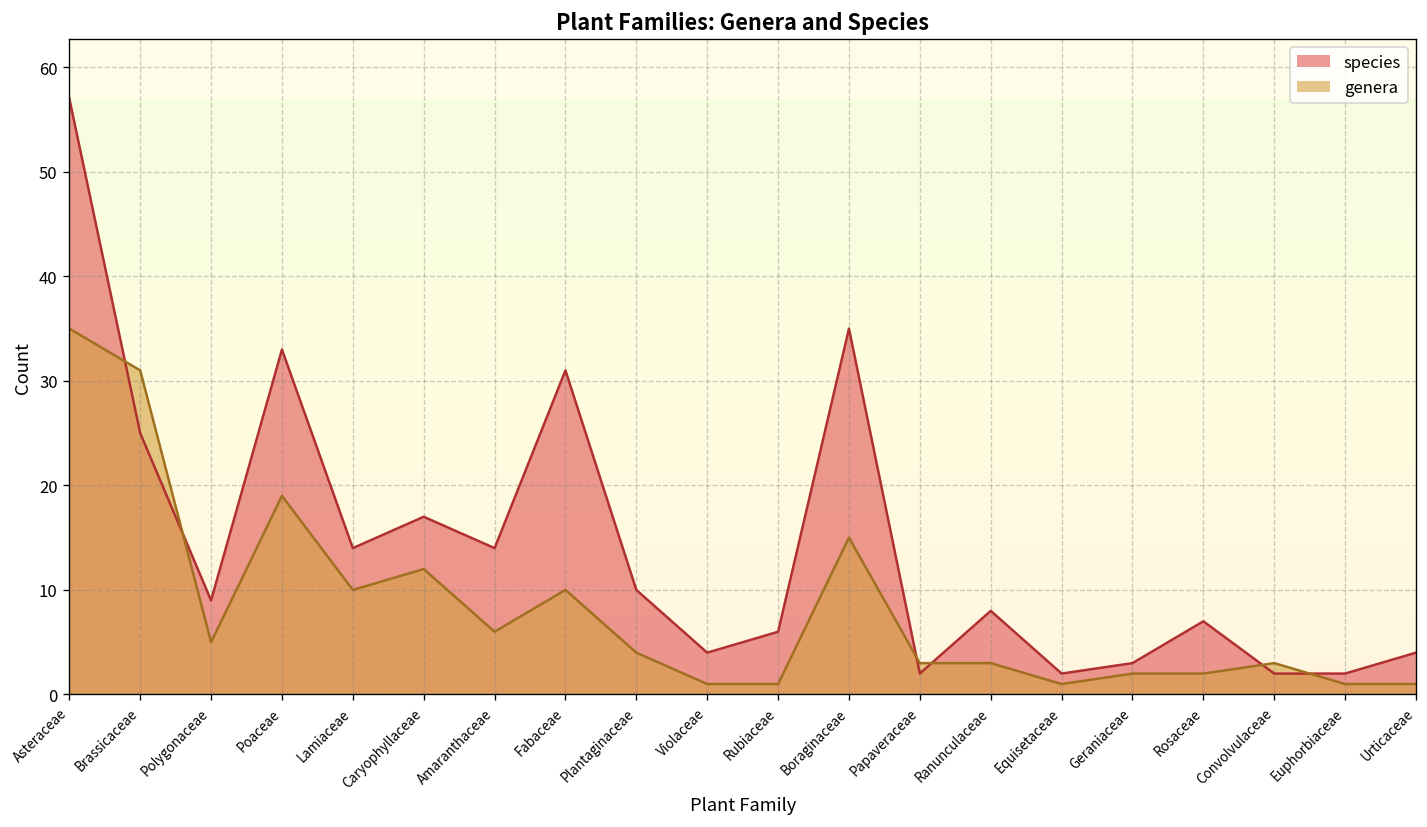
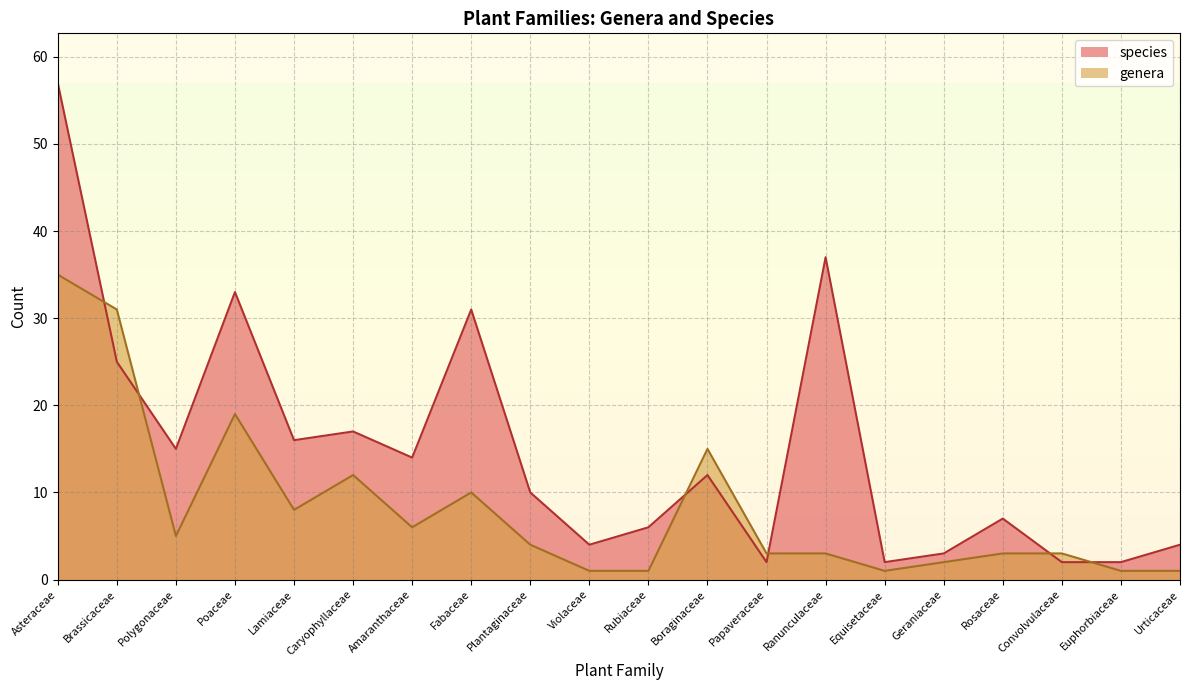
  {
    "species": {
      "Asteraceae": 57,
      "Brassicaceae": 25,
-     "Polygonaceae": 9,
+     "Polygonaceae": 15,
      "Poaceae": 33,
-     "Lamiaceae": 14,
+     "Lamiaceae": 16,
      "Caryophyllaceae": 17,
      "Amaranthaceae": 14,
      "Fabaceae": 31,
      "Plantaginaceae": 10,
      "Violaceae": 4,
      "Rubiaceae": 6,
-     "Boraginaceae": 35,
+     "Boraginaceae": 12,
      "Papaveraceae": 2,
-     "Ranunculaceae": 8,
+     "Ranunculaceae": 37,
      "Equisetaceae": 2,
      "Geraniaceae": 3,
      "Rosaceae": 7,
      "Convolvulaceae": 2,
      "Euphorbiaceae": 2,
      "Urticaceae": 4
    },
    "genera": {
      "Asteraceae": 35,
      "Brassicaceae": 31,
      "Polygonaceae": 5,
      "Poaceae": 19,
-     "Lamiaceae": 10,
+     "Lamiaceae": 8,
      "Caryophyllaceae": 12,
      "Amaranthaceae": 6,
      "Fabaceae": 10,
      "Plantaginaceae": 4,
      "Violaceae": 1,
      "Rubiaceae": 1,
      "Boraginaceae": 15,
      "Papaveraceae": 3,
      "Ranunculaceae": 3,
      "Equisetaceae": 1,
      "Geraniaceae": 2,
-     "Rosaceae": 2,
+     "Rosaceae": 3,
      "Convolvulaceae": 3,
      "Euphorbiaceae": 1,
      "Urticaceae": 1
    }
  }
